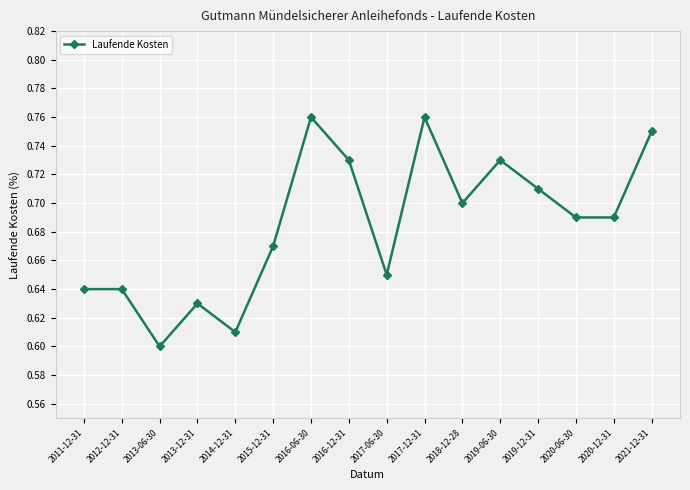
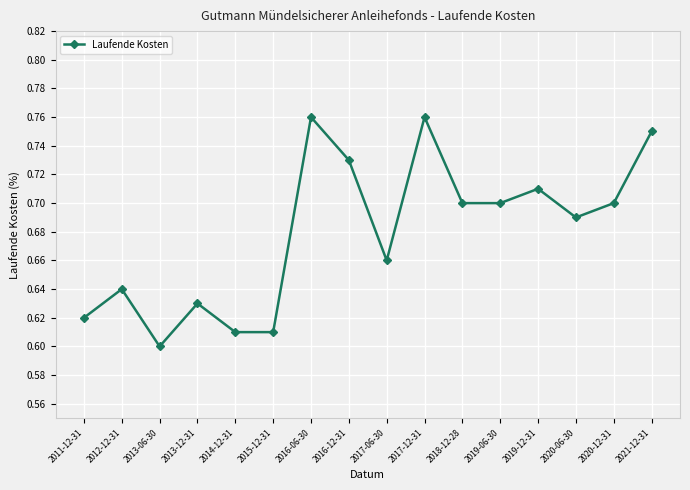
  {
-   "2011-12-31": 0.64,
+   "2011-12-31": 0.62,
    "2012-12-31": 0.64,
    "2013-06-30": 0.60,
    "2013-12-31": 0.63,
    "2014-12-31": 0.61,
-   "2015-12-31": 0.67,
+   "2015-12-31": 0.61,
    "2016-06-30": 0.76,
    "2016-12-31": 0.73,
-   "2017-06-30": 0.65,
+   "2017-06-30": 0.66,
    "2017-12-31": 0.76,
    "2018-12-28": 0.70,
-   "2019-06-30": 0.73,
+   "2019-06-30": 0.70,
    "2019-12-31": 0.71,
    "2020-06-30": 0.69,
-   "2020-12-31": 0.69,
+   "2020-12-31": 0.70,
    "2021-12-31": 0.75
  }
